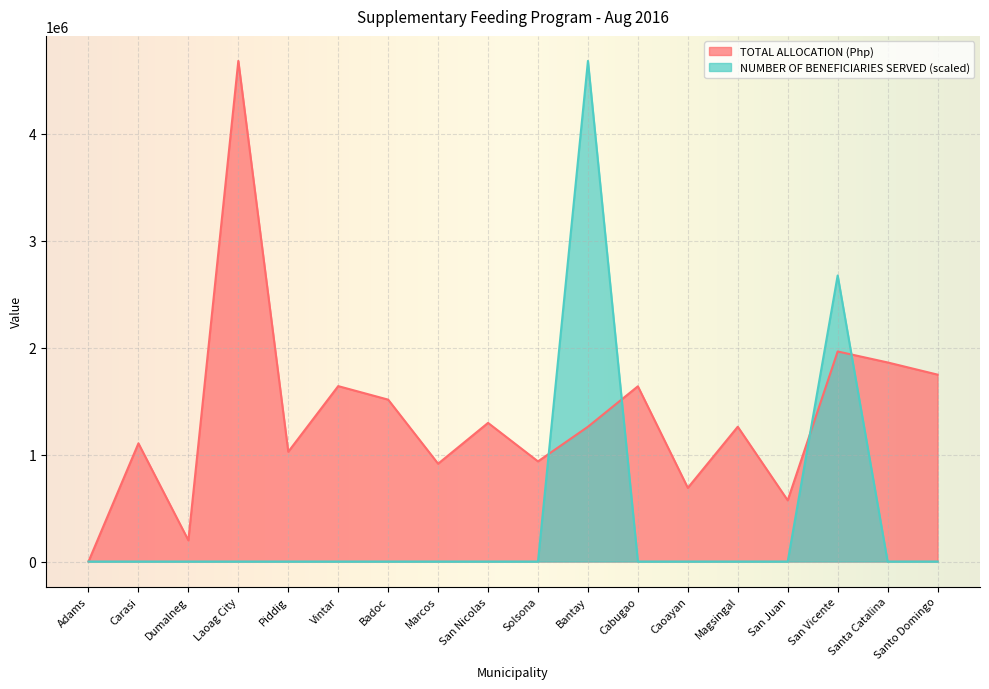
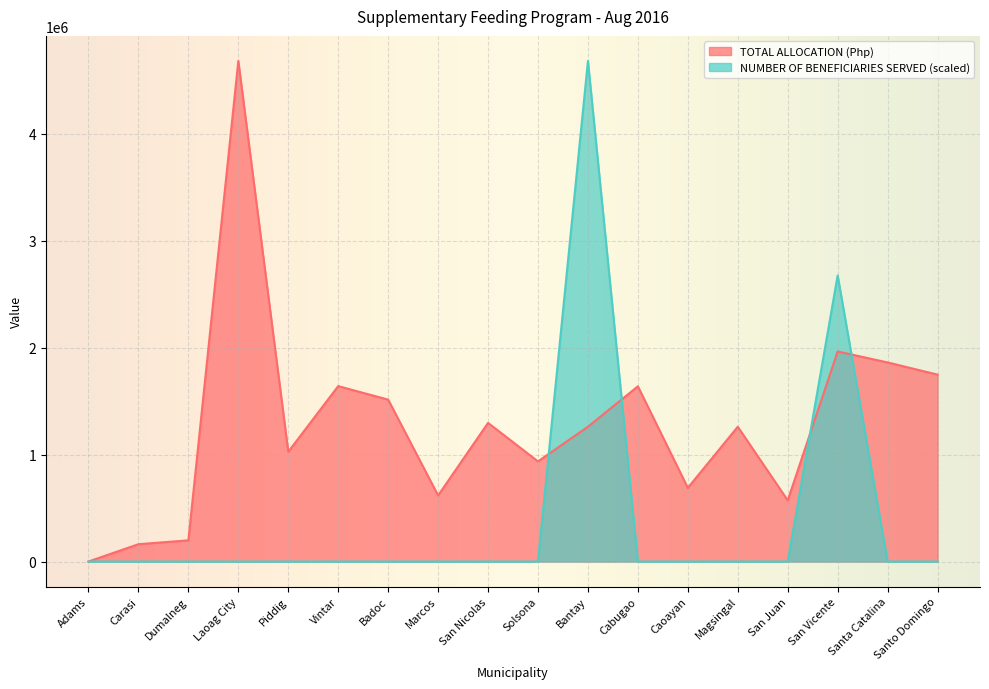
  {
    "TOTAL ALLOCATION (Php)": {
-     "Carasi": 1100000,
+     "Carasi": 160000,
      "Dumalneg": 200000,
      "Laoag City": 4680000,
      "Piddig": 1030000,
      "Vintar": 1640000,
      "Badoc": 1510000,
-     "Marcos": 910000,
+     "Marcos": 620000,
      "San Nicolas": 1300000,
      "Solsona": 940000,
      "Bantay": 1260000,
      "Cabugao": 1640000,
      "Caoayan": 690000,
      "Magsingal": 1260000,
      "San Juan": 570000,
      "San Vicente": 1960000,
      "Santa Catalina": 1860000,
      "Santo Domingo": 1750000
    },
    "NUMBER OF BENEFICIARIES SERVED (scaled)": {
      "Carasi": 0,
      "Dumalneg": 0,
      "Laoag City": 0,
      "Piddig": 0,
      "Vintar": 0,
      "Badoc": 0,
      "Marcos": 0,
      "San Nicolas": 0,
      "Solsona": 0,
      "Bantay": 4680000,
      "Cabugao": 0,
      "Caoayan": 0,
      "Magsingal": 0,
      "San Juan": 0,
      "San Vicente": 2670000,
      "Santa Catalina": 0,
      "Santo Domingo": 0
    }
  }
